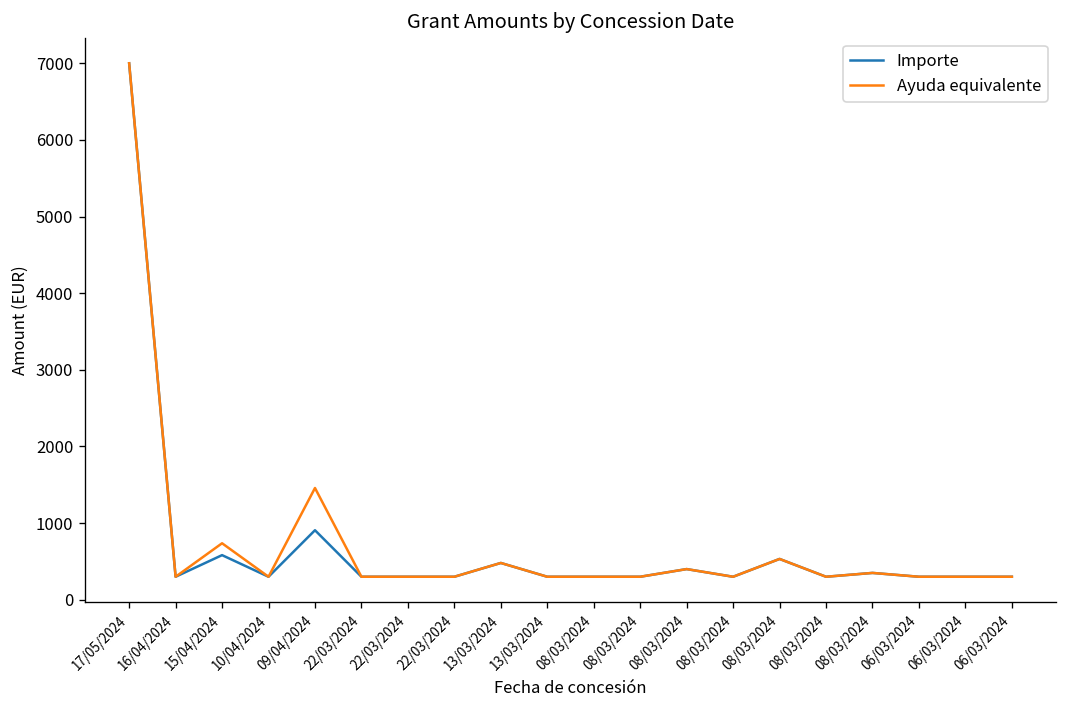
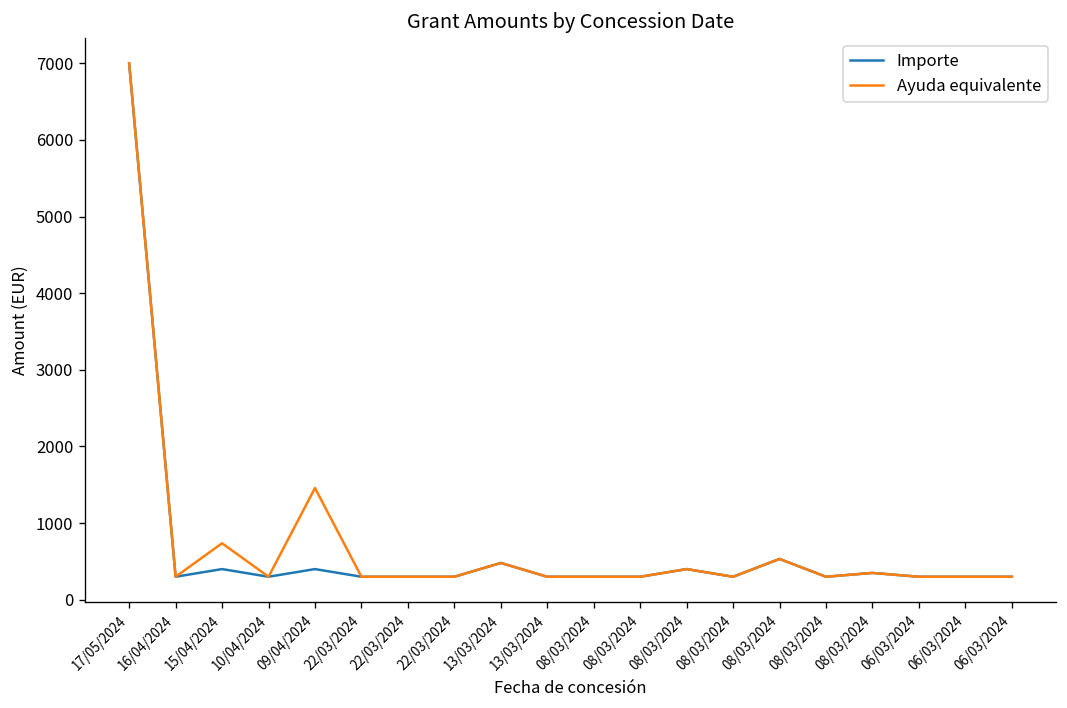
  {
    "Importe": {
-     "15/04/2024": 600,
-     "09/04/2024": 900
+     "15/04/2024": 400,
+     "09/04/2024": 400
    },
    "Ayuda equivalente": {
      "15/04/2024": 700,
      "09/04/2024": 1500
    }
  }
